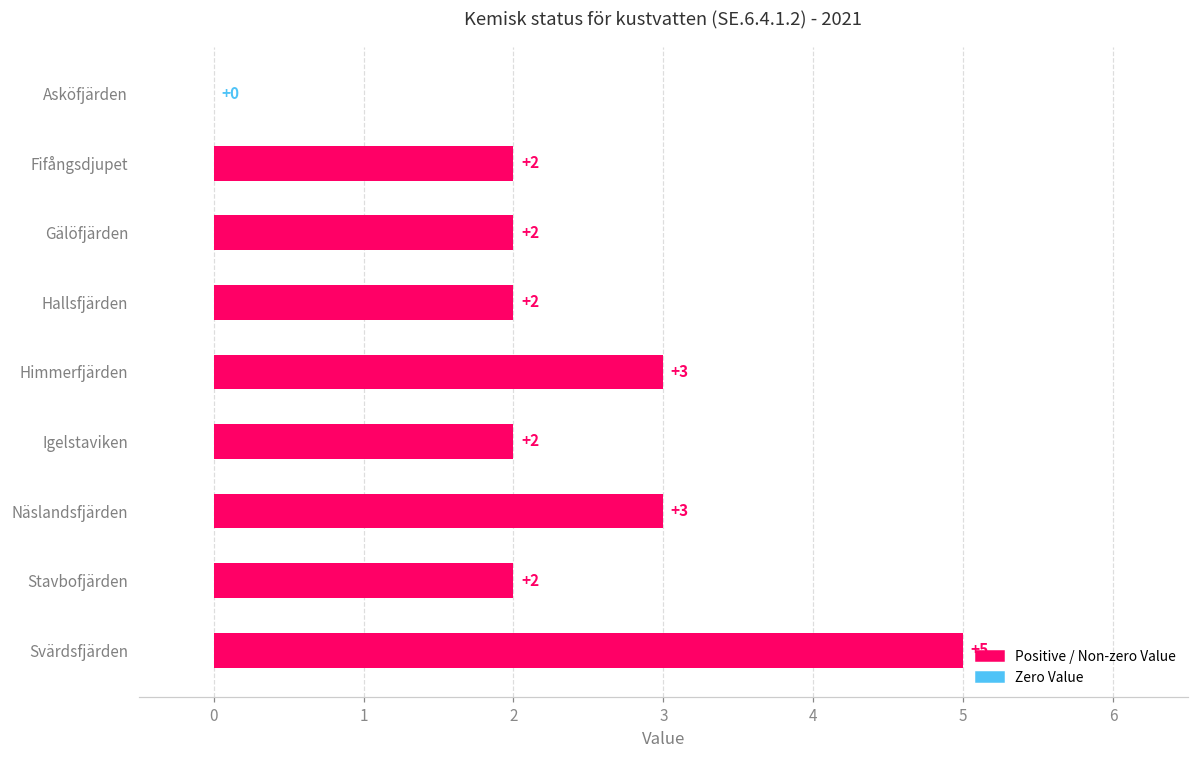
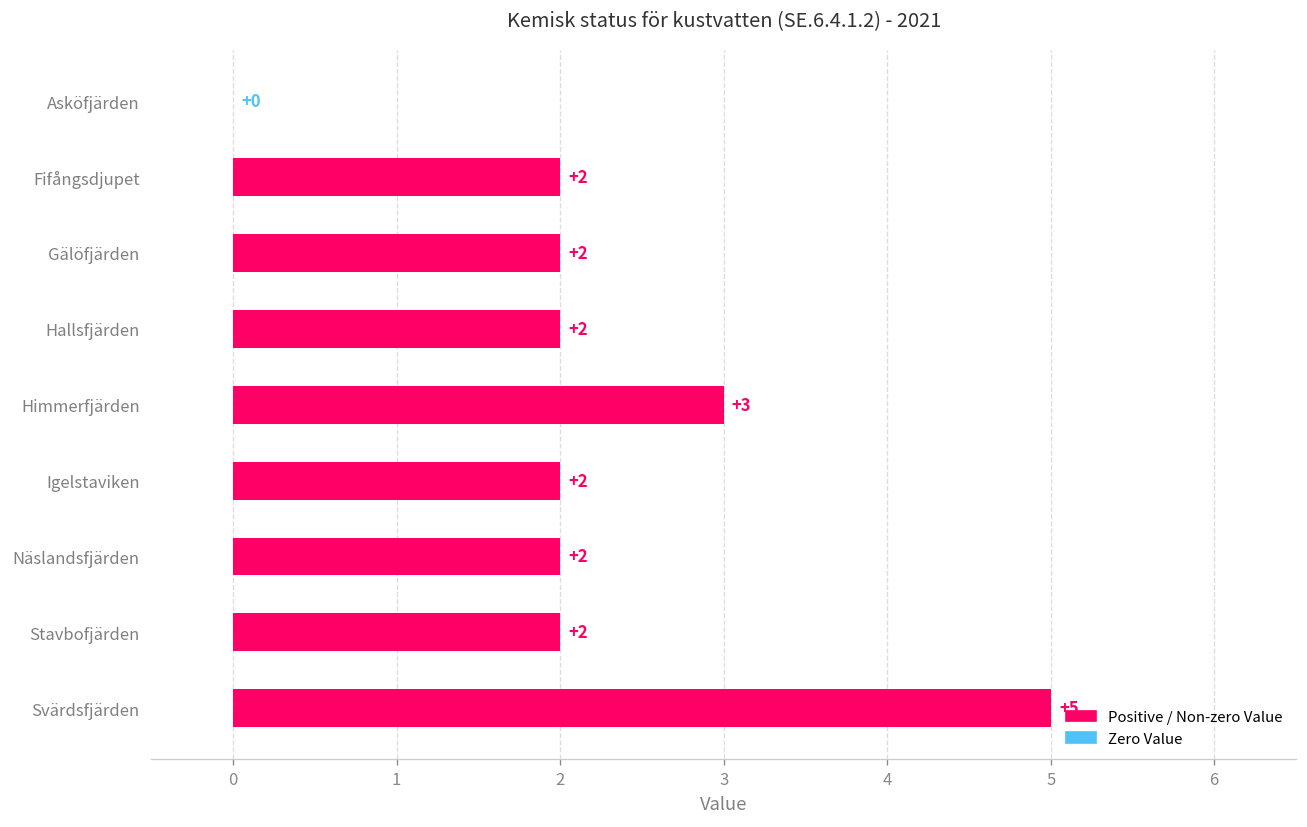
  {
    "Asköfjärden": "+0",
    "Fifångsdjupet": "+2",
    "Gälöfjärden": "+2",
    "Hallsfjärden": "+2",
    "Himmerfjärden": "+3",
    "Igelstaviken": "+2",
-   "Näslandsfjärden": "+3",
+   "Näslandsfjärden": "+2",
    "Stavbofjärden": "+2",
    "Svärdsfjärden": "+5"
  }
